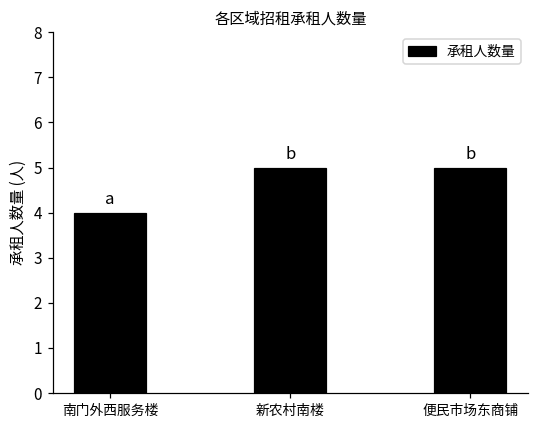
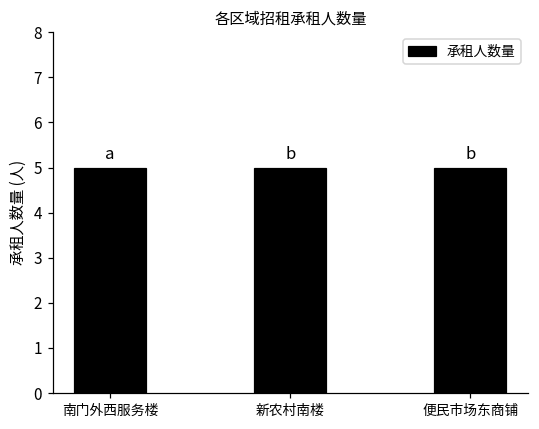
  {
-   "南门外西服务楼": 4,
+   "南门外西服务楼": 5,
    "新农村南楼": 5,
    "便民市场东商铺": 5
  }
